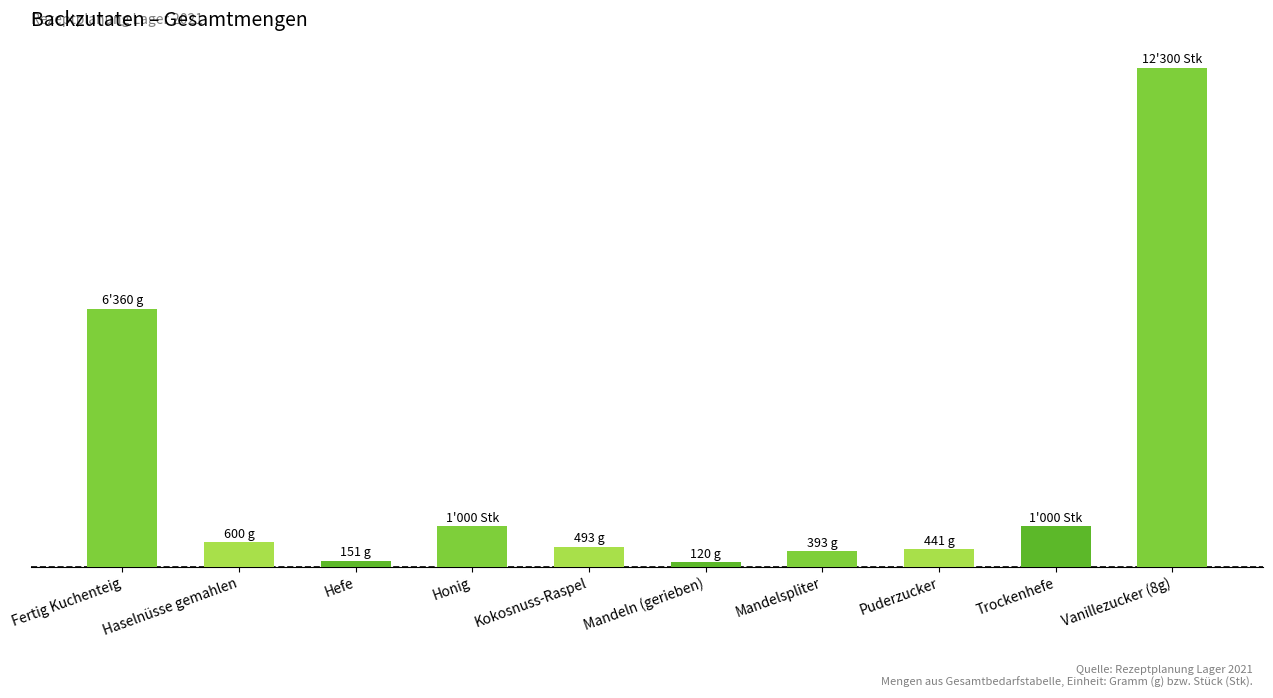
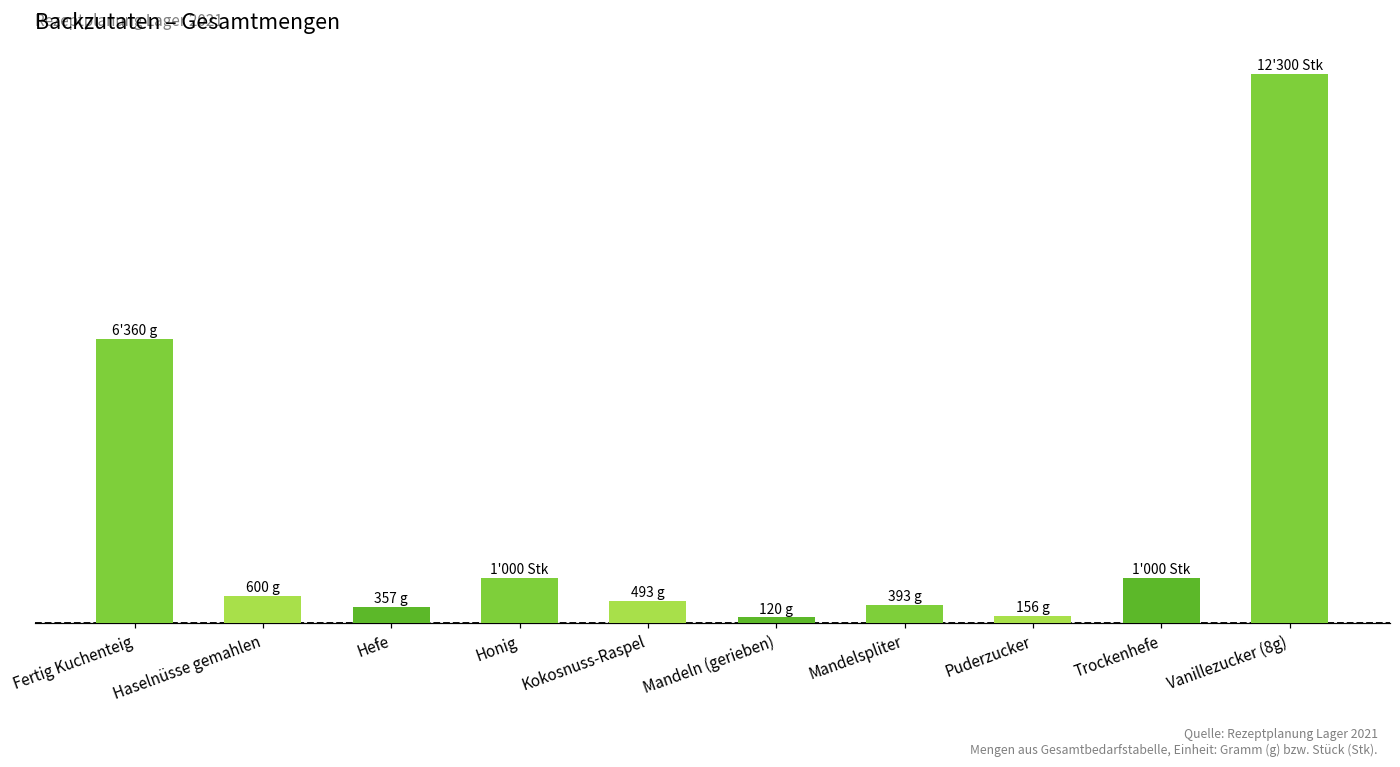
  {
-   "Hefe": 151,
-   "Puderzucker": 441
+   "Hefe": 357,
+   "Puderzucker": 156
  }
